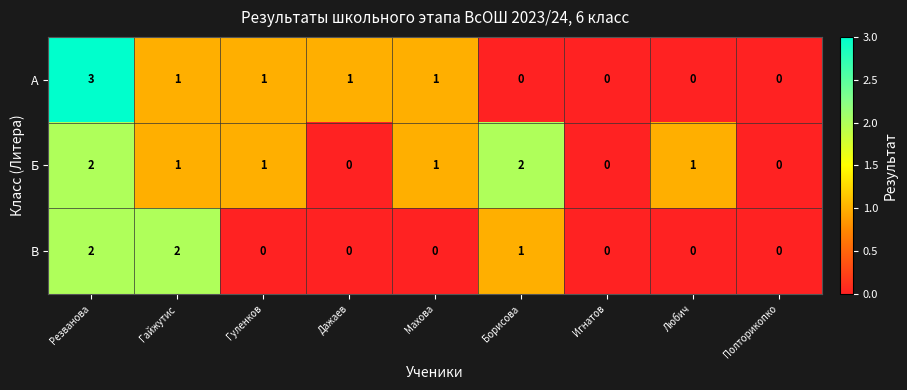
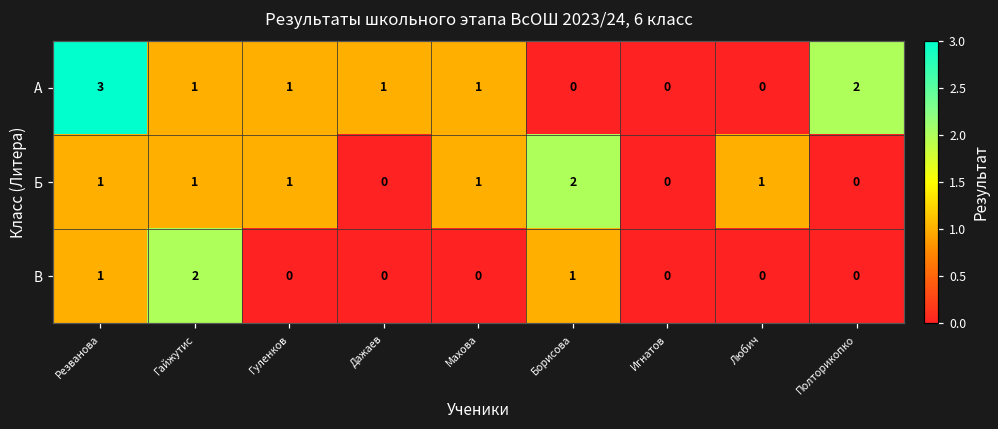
  {
    "А": {
      "Резванова": 3,
      "Гайжутис": 1,
      "Гуленков": 1,
      "Дажаев": 1,
      "Махова": 1,
      "Борисова": 0,
      "Игнатов": 0,
      "Любич": 0,
-     "Полторикопко": 0
+     "Полторикопко": 2
    },
    "Б": {
-     "Резванова": 2,
+     "Резванова": 1,
      "Гайжутис": 1,
      "Гуленков": 1,
      "Дажаев": 0,
      "Махова": 1,
      "Борисова": 2,
      "Игнатов": 0,
      "Любич": 1,
      "Полторикопко": 0
    },
    "В": {
-     "Резванова": 2,
+     "Резванова": 1,
      "Гайжутис": 2,
      "Гуленков": 0,
      "Дажаев": 0,
      "Махова": 0,
      "Борисова": 1,
      "Игнатов": 0,
      "Любич": 0,
      "Полторикопко": 0
    }
  }
